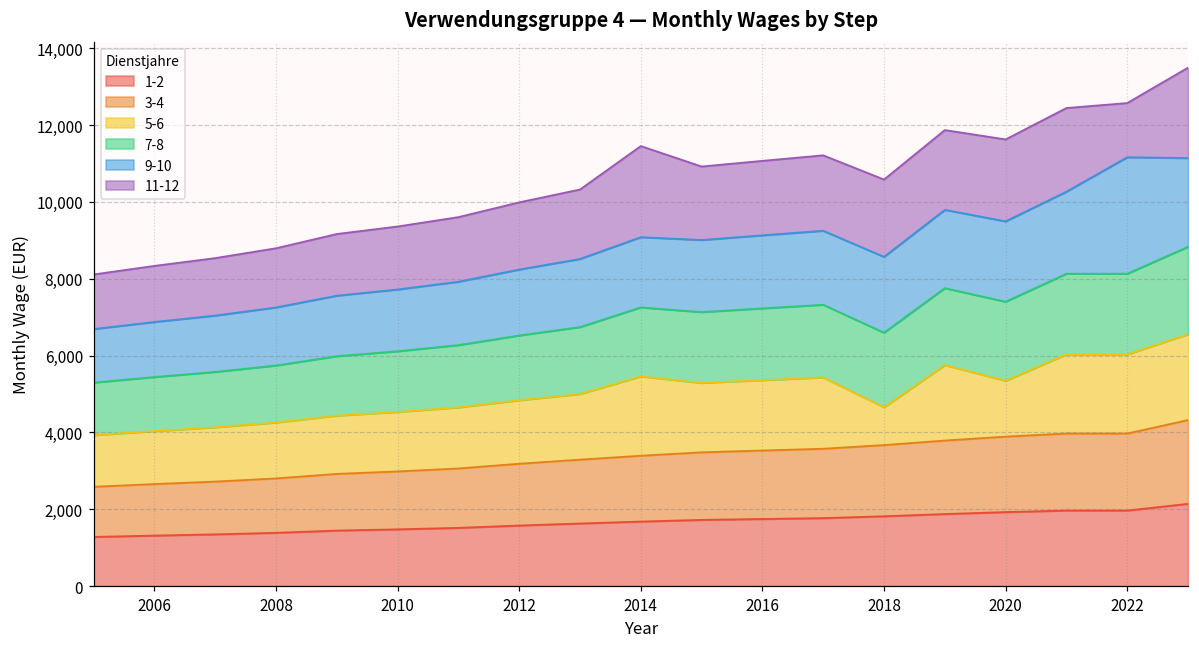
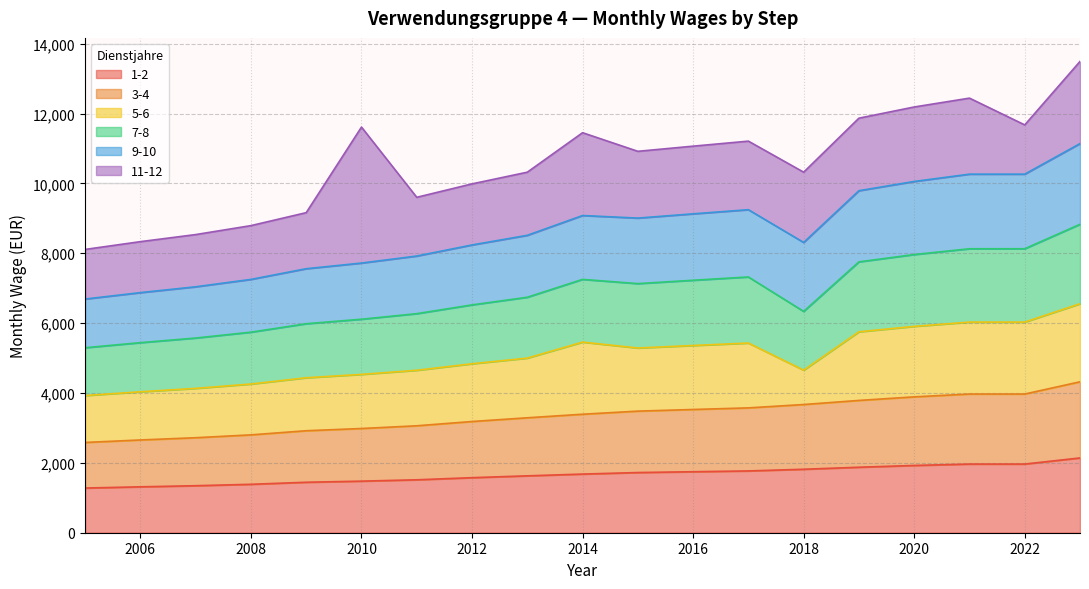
  {
    "5-6": {
      "2006": "1,400",
      "2008": "1,500",
      "2010": "1,500",
      "2012": "1,700",
      "2014": "2,100",
      "2016": "1,800",
      "2018": "1,000",
-     "2020": "1,500",
+     "2020": "2,000",
      "2022": "2,100"
    },
    "7-8": {
      "2006": "1,400",
      "2008": "1,500",
      "2010": "1,600",
      "2012": "1,700",
      "2014": "1,800",
      "2016": "1,900",
-     "2018": "1,900",
+     "2018": "1,700",
      "2020": "2,100",
      "2022": "2,100"
    },
    "9-10": {
      "2006": "1,400",
      "2008": "1,500",
      "2010": "1,600",
      "2012": "1,700",
      "2014": "1,800",
      "2016": "1,900",
      "2018": "2,000",
      "2020": "2,100",
-     "2022": "3,000"
+     "2022": "2,100"
    },
    "11-12": {
      "2006": "1,500",
      "2008": "1,500",
-     "2010": "1,600",
+     "2010": "3,900",
      "2012": "1,700",
      "2014": "2,400",
      "2016": "1,900",
      "2018": "2,000",
      "2020": "2,100",
      "2022": "1,400"
    }
  }
